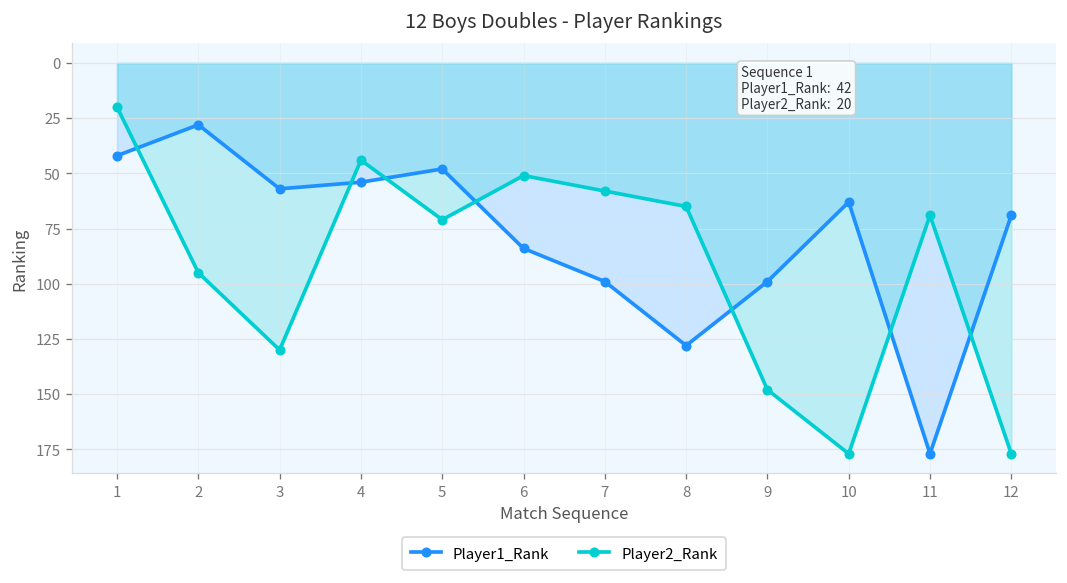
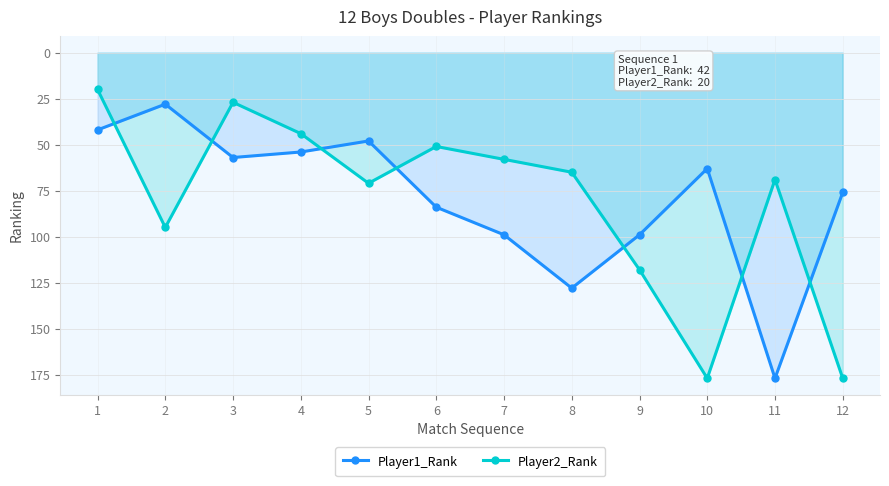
  {
    "Player1_Rank": {
      "1": 42,
      "2": 28,
      "3": 57,
      "4": 54,
      "5": 48,
      "6": 84,
      "7": 99,
      "8": 128,
      "9": 99,
      "10": 63,
      "11": 177,
-     "12": 69
+     "12": 76
    },
    "Player2_Rank": {
      "1": 20,
      "2": 95,
-     "3": 130,
+     "3": 27,
      "4": 44,
      "5": 71,
      "6": 51,
      "7": 58,
      "8": 65,
-     "9": 148,
+     "9": 118,
      "10": 177,
      "11": 69,
      "12": 177
    }
  }
